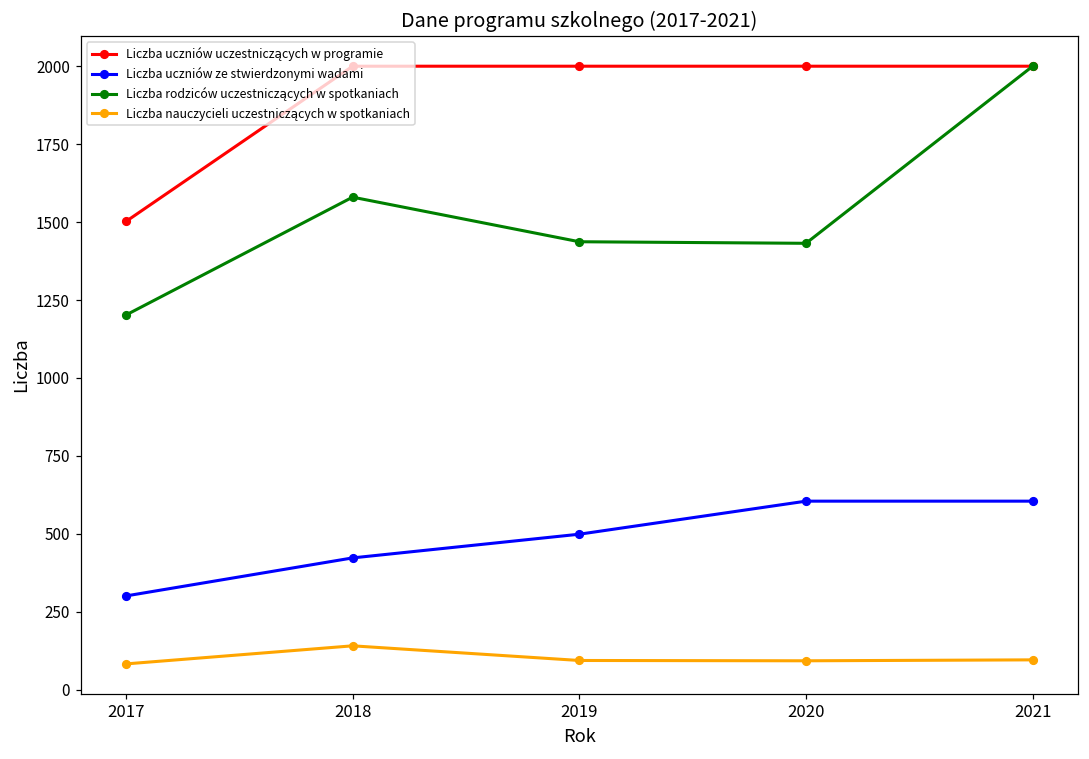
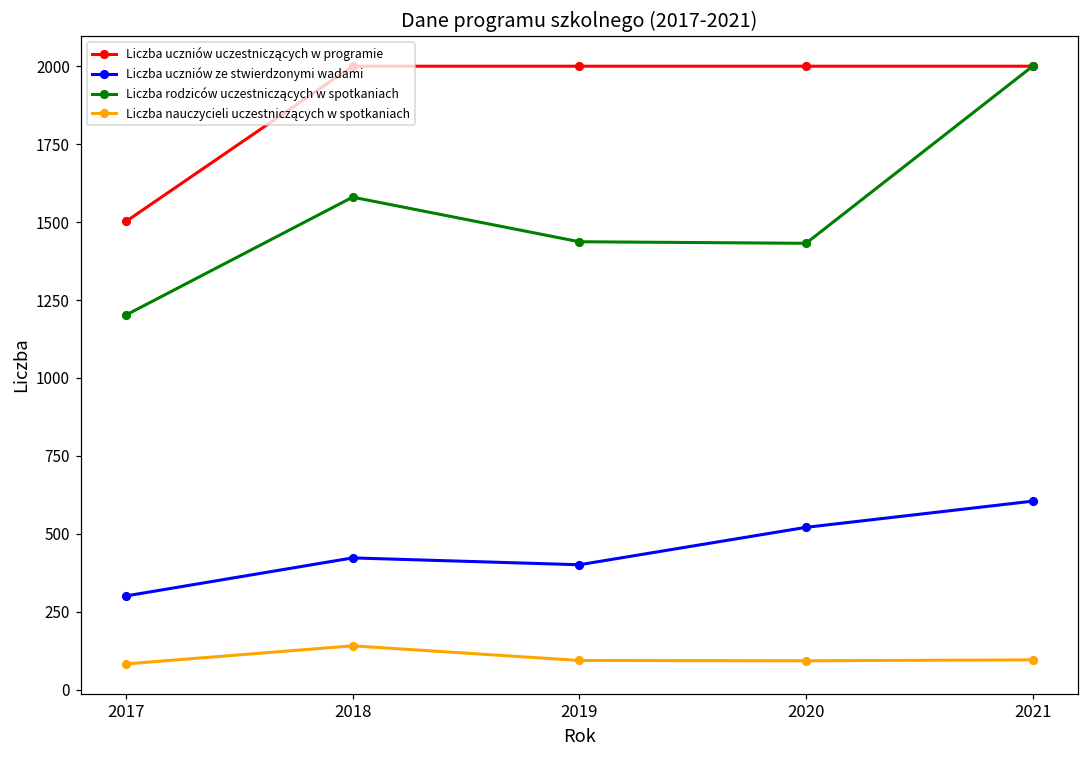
  {
    "Liczba uczniów uczestniczących w programie": {
      "2017": 1500,
      "2019": 2000,
      "2020": 2000
    },
    "Liczba uczniów ze stwierdzonymi wadami": {
      "2017": 300,
      "2018": 420,
-     "2019": 500,
-     "2020": 610,
+     "2019": 400,
+     "2020": 520,
      "2021": 610
    },
    "Liczba rodziców uczestniczących w spotkaniach": {
      "2017": 1200,
      "2018": 1580,
      "2019": 1440,
      "2020": 1430
    },
    "Liczba nauczycieli uczestniczących w spotkaniach": {
      "2017": 80,
      "2018": 140,
      "2019": 90,
      "2020": 90,
      "2021": 100
    }
  }
